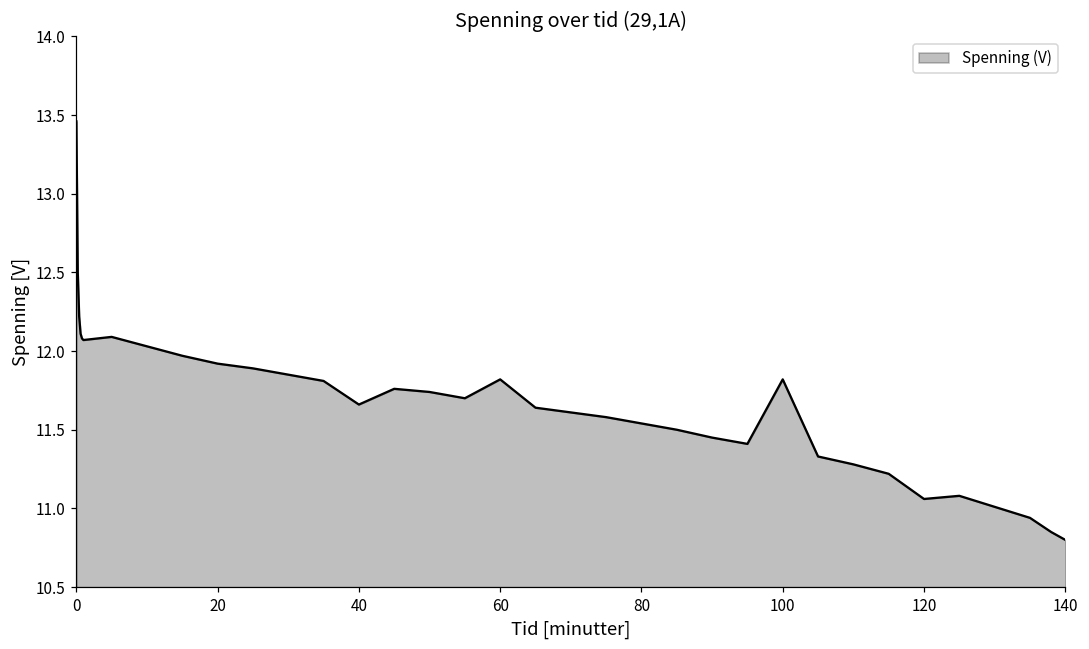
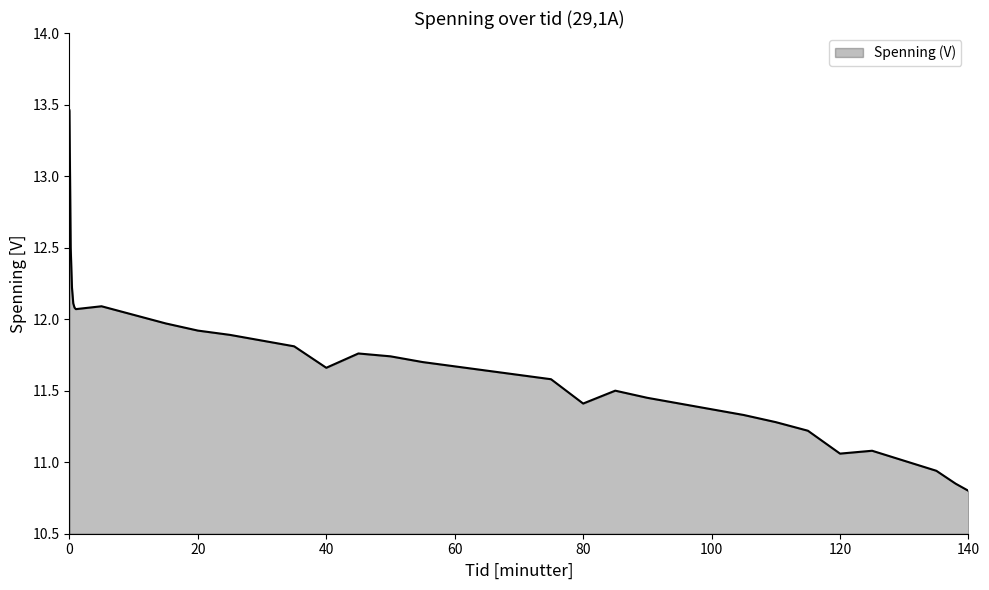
  {
    "0": 13.46,
    "20": 11.92,
    "40": 11.66,
-   "60": 11.82,
-   "80": 11.54,
-   "100": 11.82,
+   "60": 11.67,
+   "80": 11.41,
+   "100": 11.37,
    "120": 11.06,
    "140": 10.80
  }
